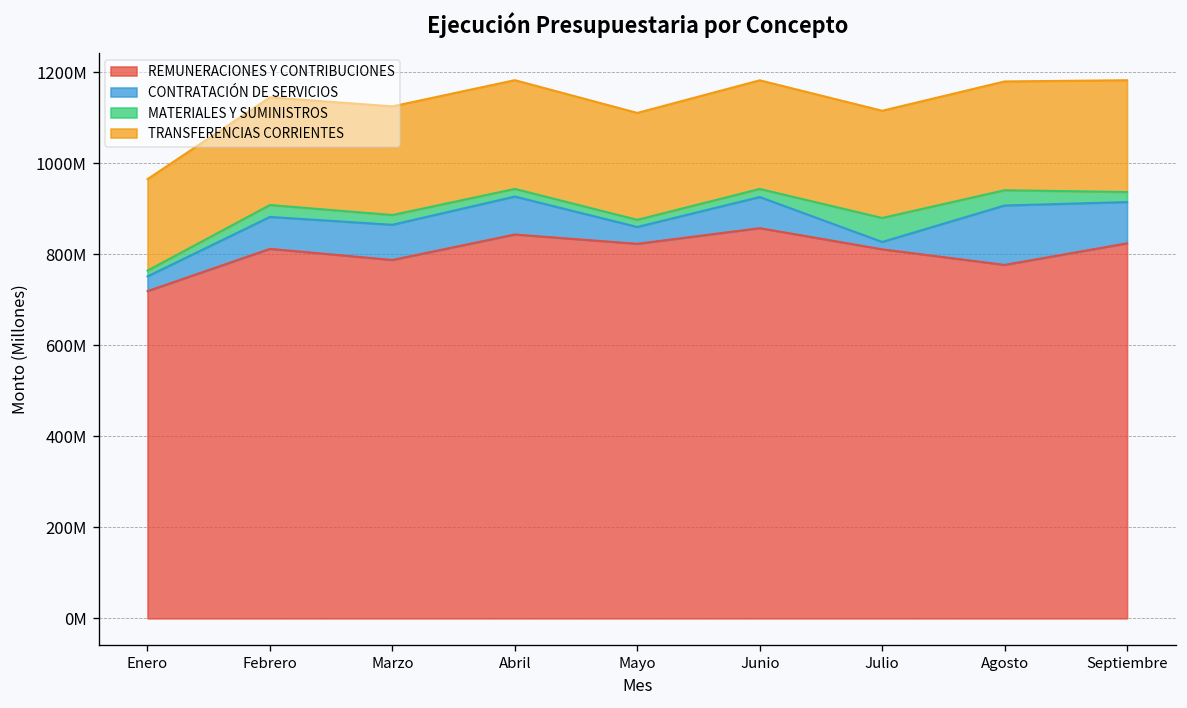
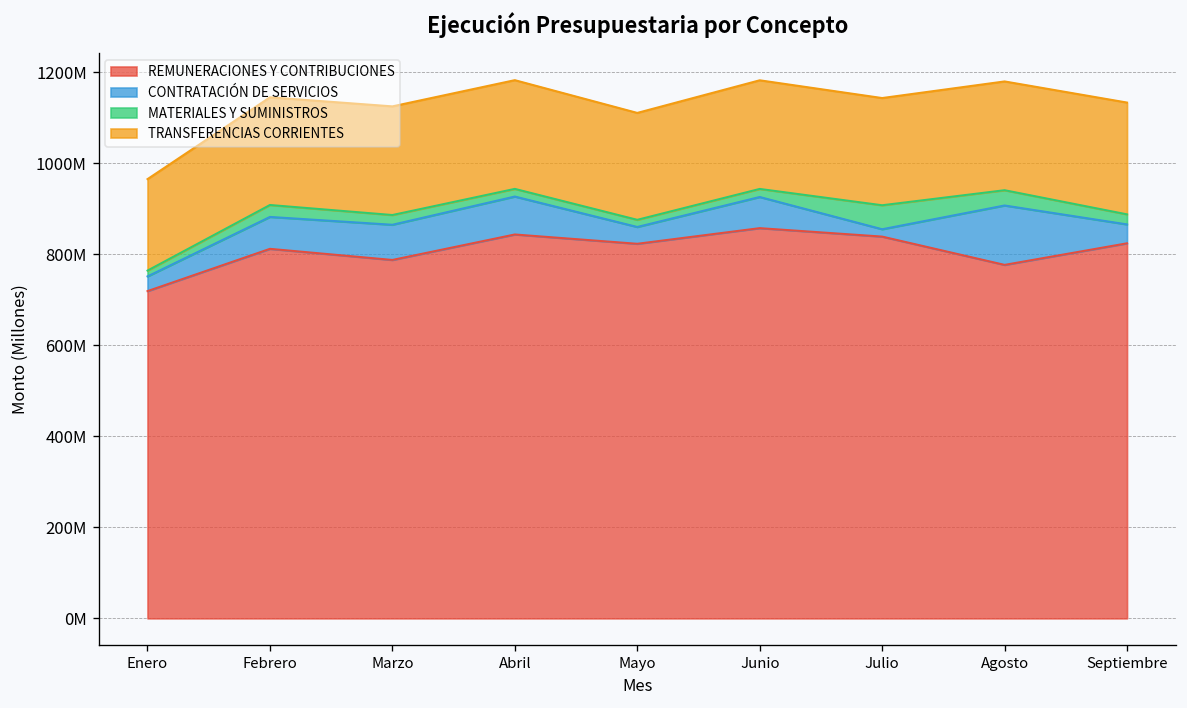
  {
    "REMUNERACIONES Y CONTRIBUCIONES": {
      "Enero": 720000000,
      "Febrero": 810000000,
      "Marzo": 790000000,
      "Abril": 840000000,
      "Mayo": 820000000,
      "Junio": 860000000,
-     "Julio": 810000000,
+     "Julio": 840000000,
      "Agosto": 780000000,
      "Septiembre": 820000000
    },
    "CONTRATACIÓN DE SERVICIOS": {
      "Enero": 30000000,
      "Febrero": 70000000,
      "Marzo": 80000000,
      "Abril": 80000000,
      "Mayo": 40000000,
      "Junio": 70000000,
      "Julio": 20000000,
      "Agosto": 130000000,
-     "Septiembre": 90000000
+     "Septiembre": 40000000
    },
    "MATERIALES Y SUMINISTROS": {
      "Enero": 10000000,
      "Febrero": 30000000,
      "Marzo": 20000000,
      "Abril": 20000000,
      "Mayo": 20000000,
      "Junio": 20000000,
      "Julio": 50000000,
      "Agosto": 30000000,
      "Septiembre": 20000000
    },
    "TRANSFERENCIAS CORRIENTES": {
      "Enero": 200000000,
      "Abril": 240000000,
      "Mayo": 230000000,
      "Junio": 240000000,
      "Julio": 240000000,
      "Agosto": 240000000,
      "Septiembre": 250000000
    }
  }
